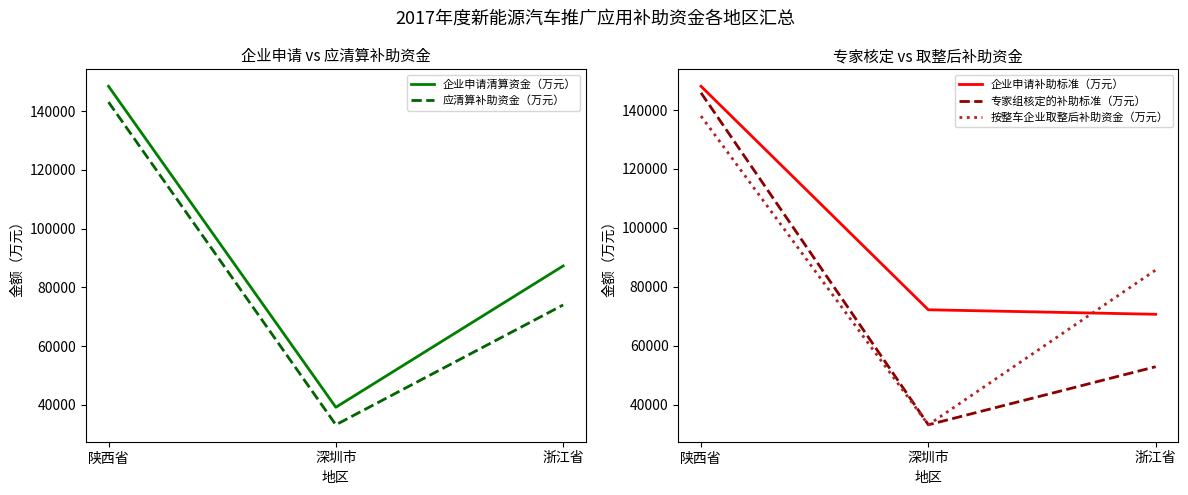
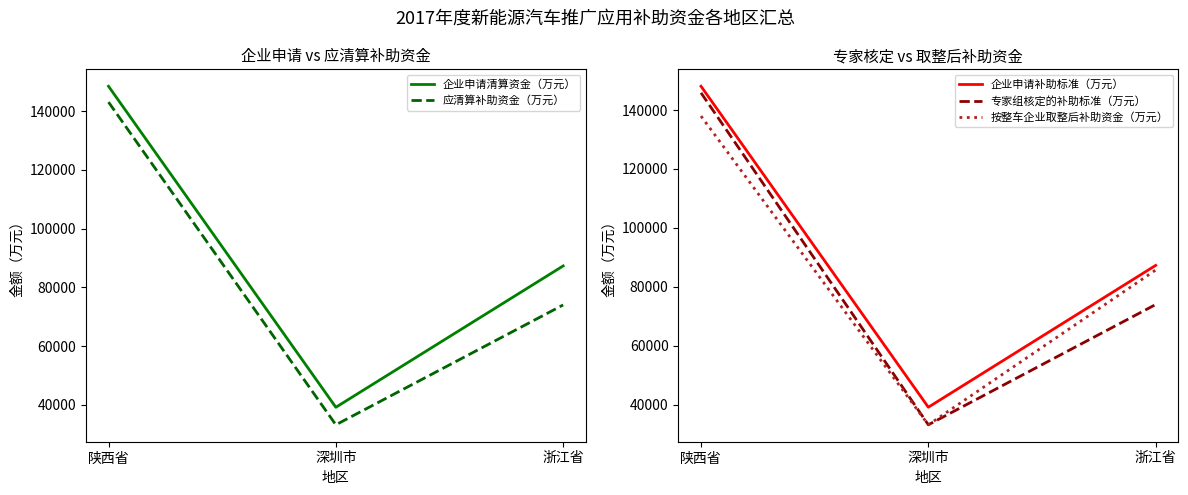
  {
    "专家核定 vs 取整后补助资金": {
      "企业申请补助标准（万元）": {
        "陕西省": 148000,
-       "深圳市": 72000,
-       "浙江省": 71000
+       "深圳市": 39000,
+       "浙江省": 87000
      },
      "专家组核定的补助标准（万元）": {
        "陕西省": 146000,
-       "浙江省": 53000
+       "浙江省": 74000
      },
      "按整车企业取整后补助资金（万元）": {
        "陕西省": 138000,
        "浙江省": 86000
      }
    }
  }
